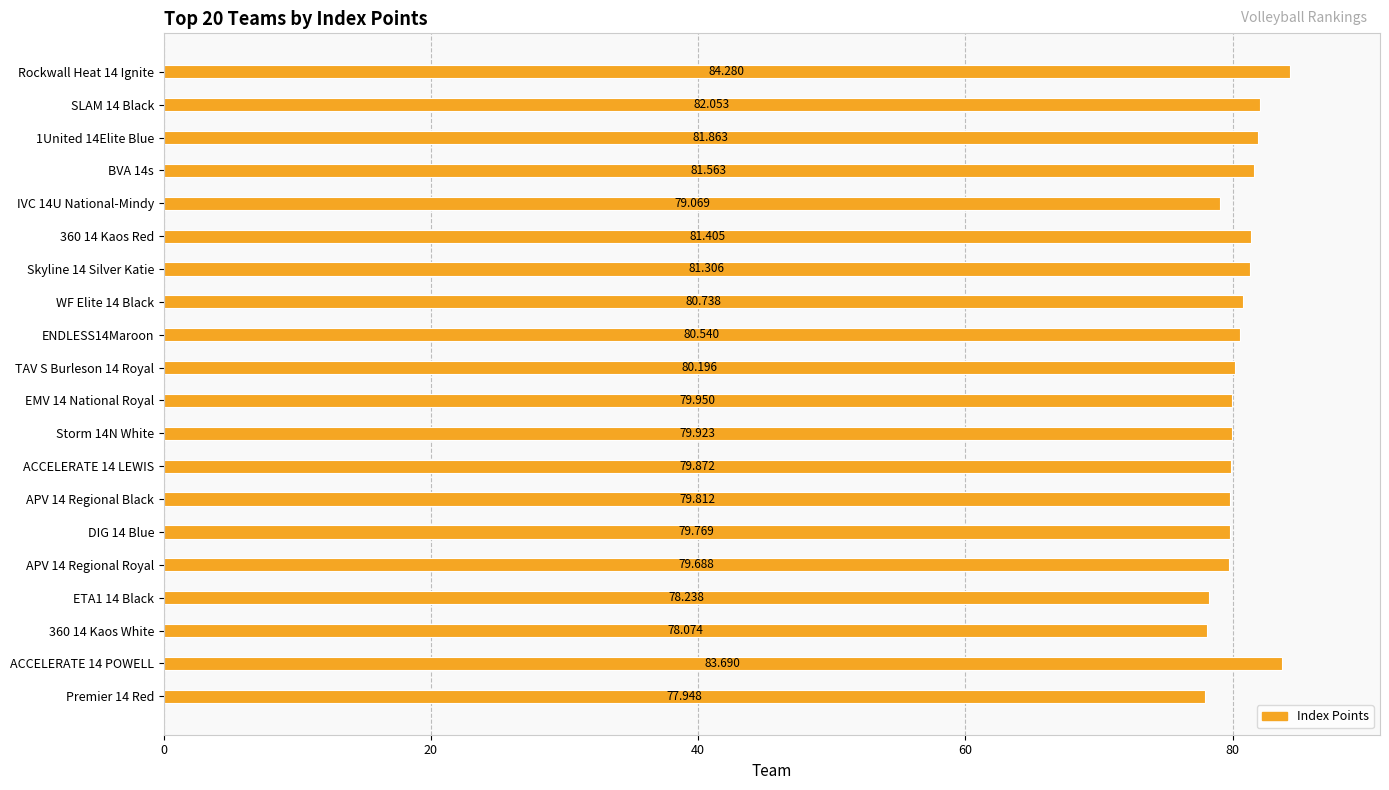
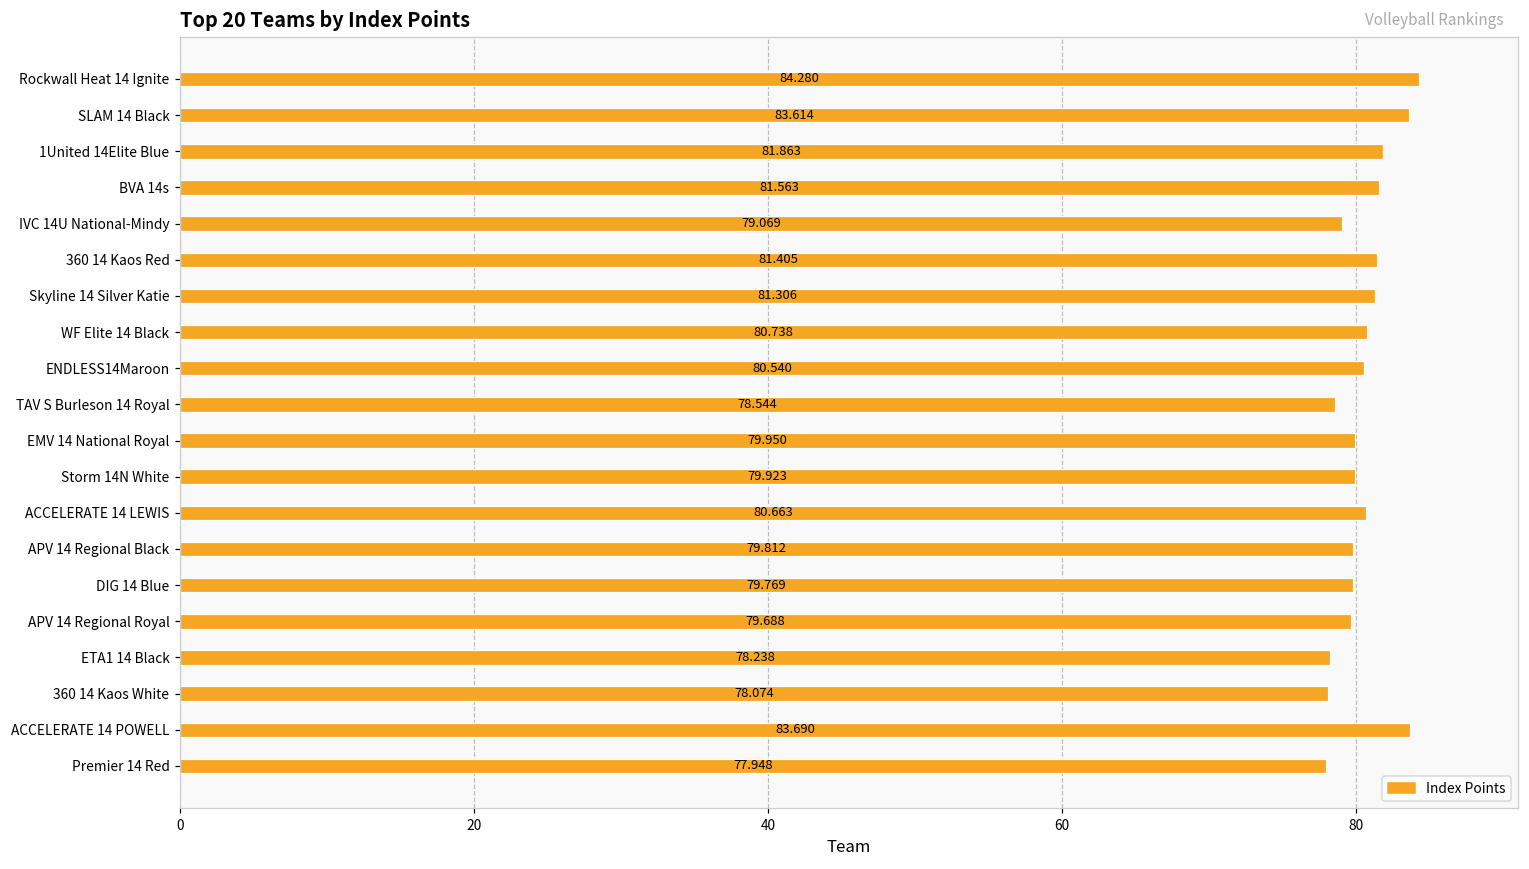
  {
    "Rockwall Heat 14 Ignite": 84.280,
-   "SLAM 14 Black": 82.053,
+   "SLAM 14 Black": 83.614,
    "1United 14Elite Blue": 81.863,
    "BVA 14s": 81.563,
    "IVC 14U National-Mindy": 79.069,
    "360 14 Kaos Red": 81.405,
    "Skyline 14 Silver Katie": 81.306,
    "WF Elite 14 Black": 80.738,
    "ENDLESS14Maroon": 80.540,
-   "TAV S Burleson 14 Royal": 80.196,
+   "TAV S Burleson 14 Royal": 78.544,
    "EMV 14 National Royal": 79.950,
    "Storm 14N White": 79.923,
-   "ACCELERATE 14 LEWIS": 79.872,
+   "ACCELERATE 14 LEWIS": 80.663,
    "APV 14 Regional Black": 79.812,
    "DIG 14 Blue": 79.769,
    "APV 14 Regional Royal": 79.688,
    "ETA1 14 Black": 78.238,
    "360 14 Kaos White": 78.074,
    "ACCELERATE 14 POWELL": 83.690,
    "Premier 14 Red": 77.948
  }
